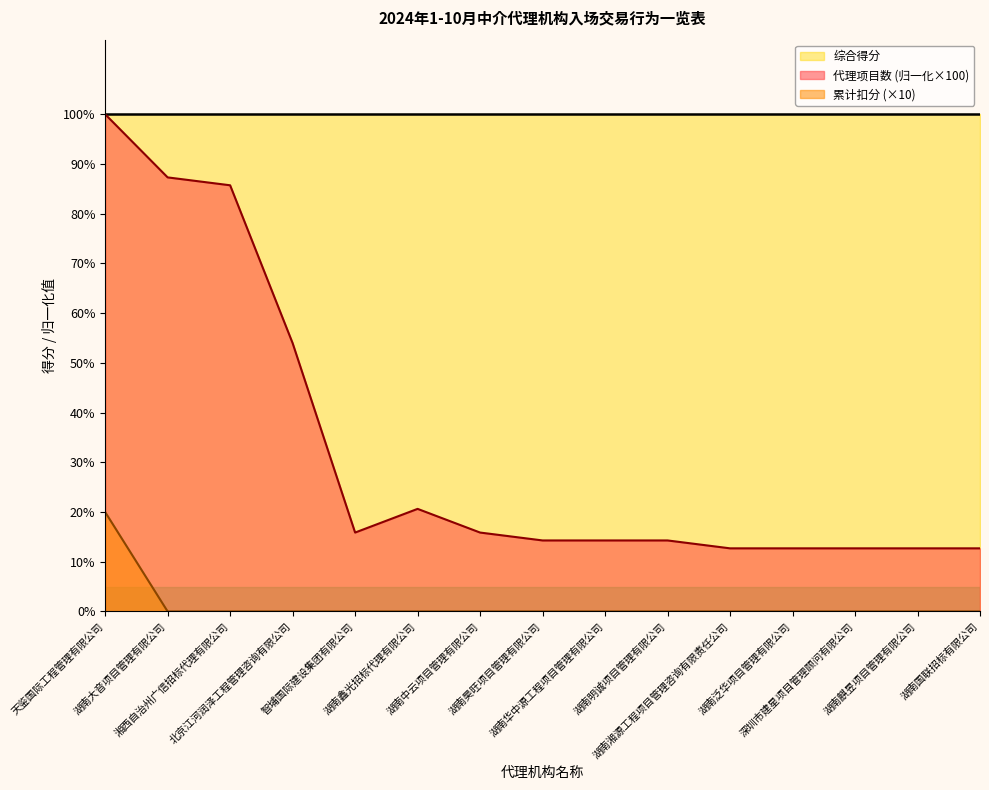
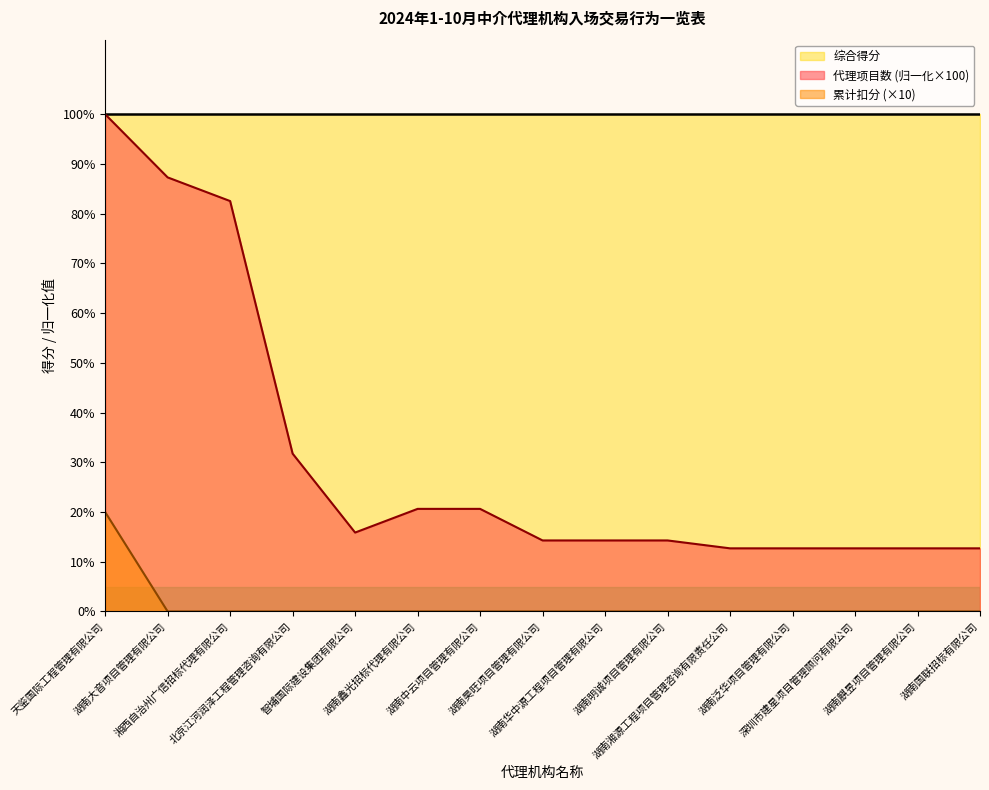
  {
    "综合得分": {
      "湖南大音项目管理有限公司": "100%",
      "湘西自治州广信招标代理有限公司": "100%",
      "北京江河润泽工程管理咨询有限公司": "100%",
      "智埔国际建设集团有限公司": "100%",
      "湖南鑫光招标代理有限公司": "100%",
      "湖南中云项目管理有限公司": "100%",
      "湖南昊旺项目管理有限公司": "100%",
      "湖南华中源工程项目管理有限公司": "100%",
      "湖南明诚项目管理有限公司": "100%",
      "湖南湘源工程项目管理咨询有限责任公司": "100%",
      "湖南泛华项目管理有限公司": "100%",
      "深圳市建星项目管理顾问有限公司": "100%",
      "湖南麒昱项目管理有限公司": "100%",
      "湖南国联招标有限公司": "100%"
    },
    "代理项目数 (归一化×100)": {
      "湖南大音项目管理有限公司": "87%",
-     "湘西自治州广信招标代理有限公司": "86%",
-     "北京江河润泽工程管理咨询有限公司": "54%",
+     "湘西自治州广信招标代理有限公司": "83%",
+     "北京江河润泽工程管理咨询有限公司": "32%",
      "智埔国际建设集团有限公司": "16%",
      "湖南鑫光招标代理有限公司": "21%",
-     "湖南中云项目管理有限公司": "16%",
+     "湖南中云项目管理有限公司": "21%",
      "湖南昊旺项目管理有限公司": "14%",
      "湖南华中源工程项目管理有限公司": "14%",
      "湖南明诚项目管理有限公司": "14%",
      "湖南湘源工程项目管理咨询有限责任公司": "13%",
      "湖南泛华项目管理有限公司": "13%",
      "深圳市建星项目管理顾问有限公司": "13%",
      "湖南麒昱项目管理有限公司": "13%",
      "湖南国联招标有限公司": "13%"
    },
    "累计扣分 (×10)": {
      "天鉴国际工程管理有限公司": "20%",
      "湖南大音项目管理有限公司": "0%",
      "湘西自治州广信招标代理有限公司": "0%",
      "北京江河润泽工程管理咨询有限公司": "0%",
      "智埔国际建设集团有限公司": "0%",
      "湖南鑫光招标代理有限公司": "0%",
      "湖南中云项目管理有限公司": "0%",
      "湖南昊旺项目管理有限公司": "0%",
      "湖南华中源工程项目管理有限公司": "0%",
      "湖南明诚项目管理有限公司": "0%",
      "湖南湘源工程项目管理咨询有限责任公司": "0%",
      "湖南泛华项目管理有限公司": "0%",
      "深圳市建星项目管理顾问有限公司": "0%",
      "湖南麒昱项目管理有限公司": "0%",
      "湖南国联招标有限公司": "0%"
    }
  }
